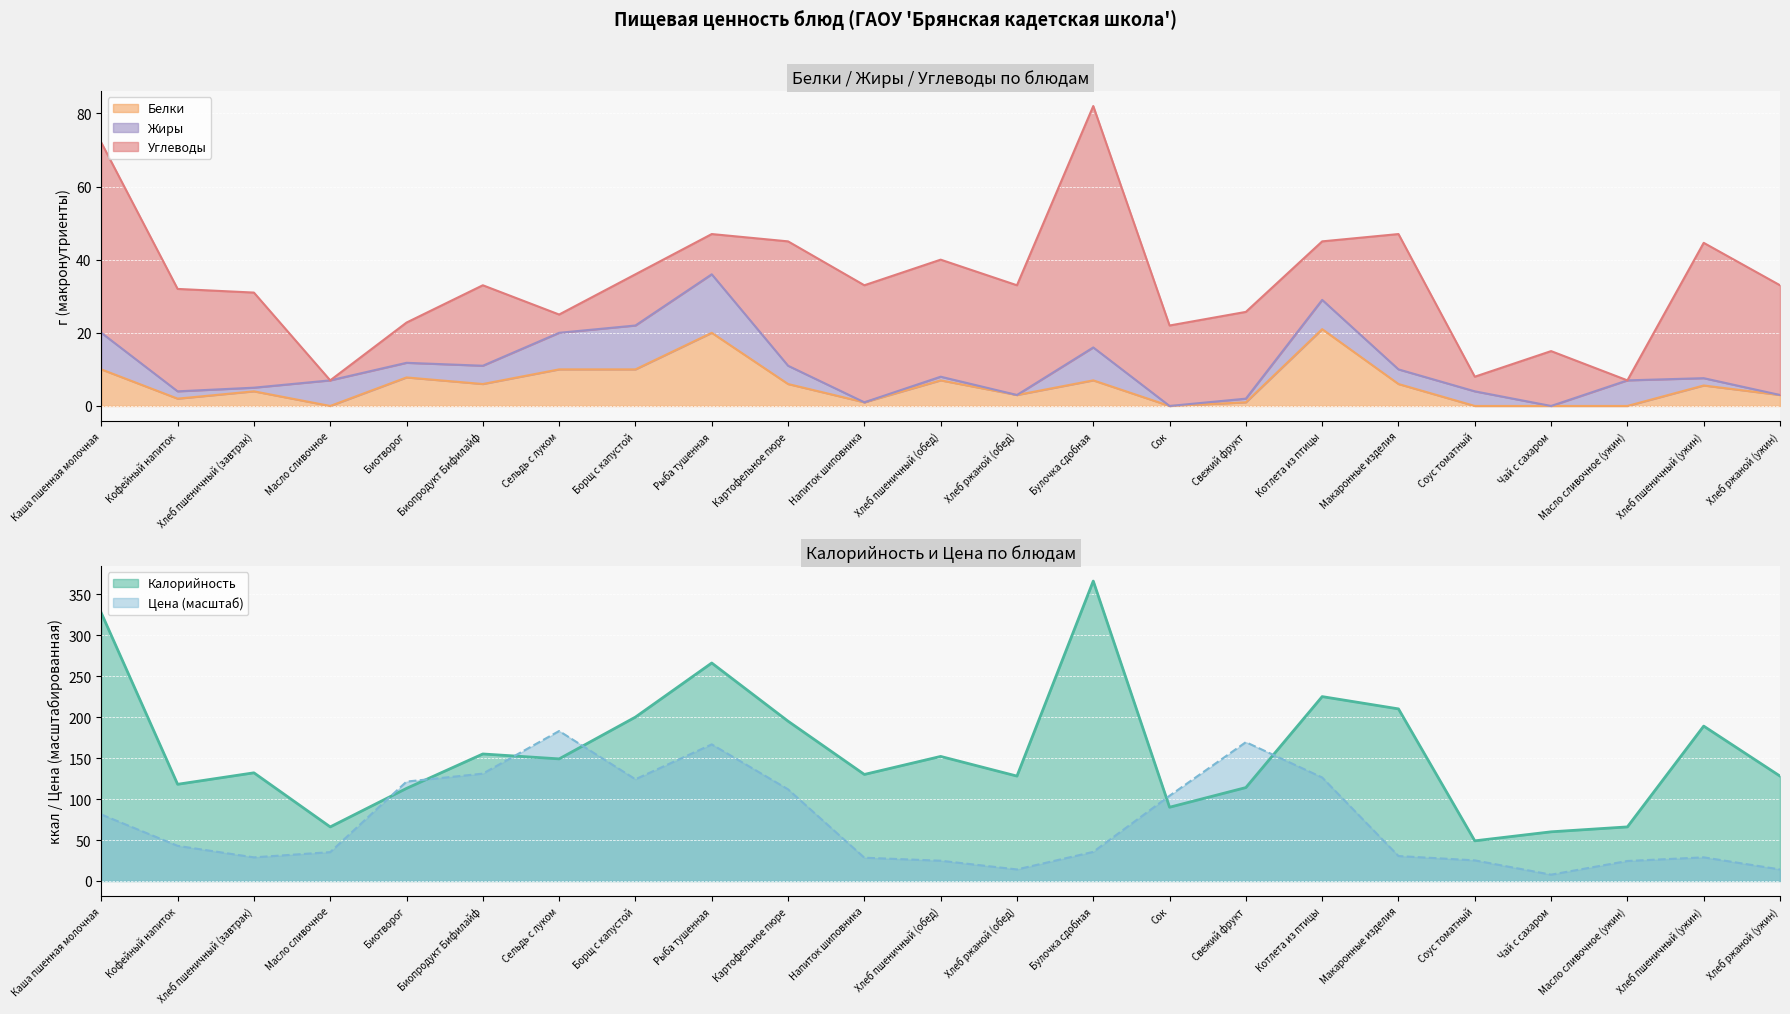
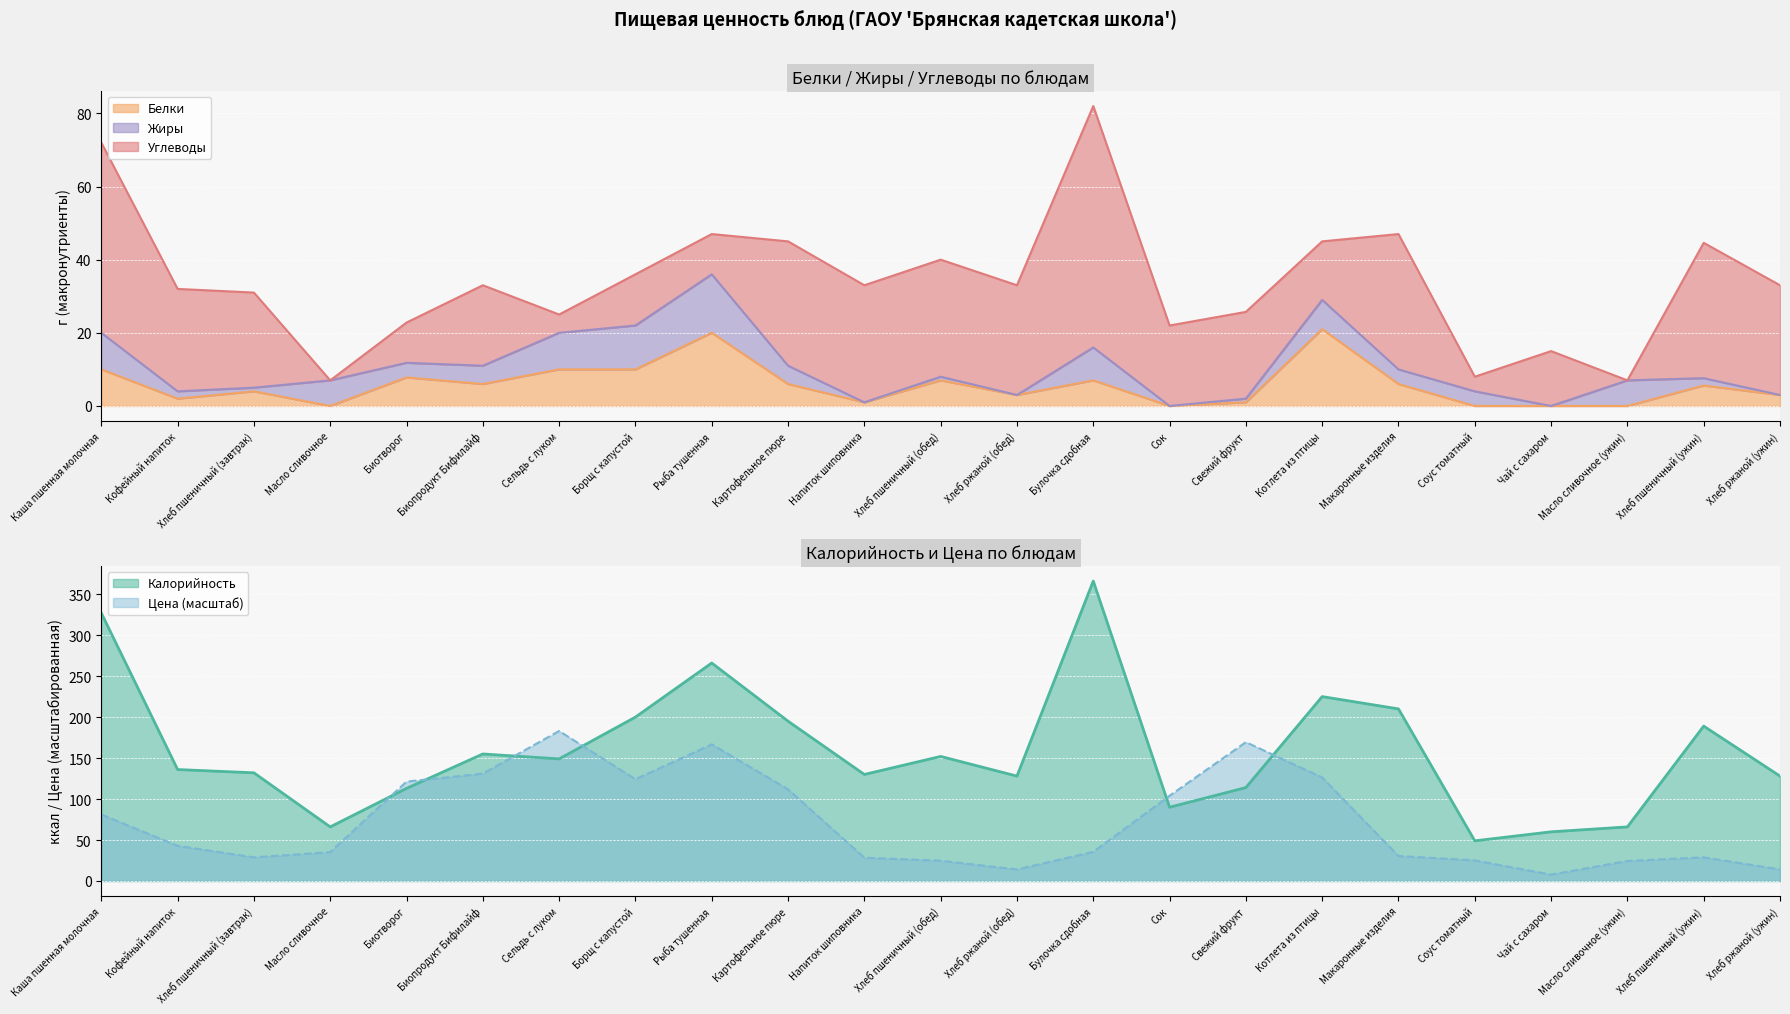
  {
    "Белки / Жиры / Углеводы по блюдам": {
      "Жиры": {
        "Соус томатный": 4
      }
    },
    "Калорийность и Цена по блюдам": {
      "Калорийность": {
        "Каша пшенная молочная": 330,
-       "Кофейный напиток": 120,
+       "Кофейный напиток": 140,
        "Хлеб пшеничный (завтрак)": 130,
        "Масло сливочное": 70,
        "Биотворог": 110,
        "Биопродукт Бифилайф": 160,
        "Сельдь с луком": 150,
        "Борщ с капустой": 200,
        "Рыба тушенная": 270,
        "Картофельное пюре": 200,
        "Напиток шиповника": 130,
        "Хлеб пшеничный (обед)": 150,
        "Хлеб ржаной (обед)": 130,
        "Булочка сдобная": 370,
        "Сок": 90,
        "Свежий фрукт": 110,
        "Котлета из птицы": 230,
        "Макаронные изделия": 210,
        "Соус томатный": 50,
        "Чай с сахаром": 60,
        "Масло сливочное (ужин)": 70,
        "Хлеб пшеничный (ужин)": 190,
        "Хлеб ржаной (ужин)": 130
      },
      "Цена (масштаб)": {
        "Каша пшенная молочная": 80,
        "Кофейный напиток": 40,
        "Хлеб пшеничный (завтрак)": 30,
        "Масло сливочное": 40,
        "Биотворог": 120,
        "Биопродукт Бифилайф": 130,
        "Сельдь с луком": 180,
        "Борщ с капустой": 120,
        "Рыба тушенная": 170,
        "Картофельное пюре": 110,
        "Напиток шиповника": 30,
        "Хлеб пшеничный (обед)": 20,
        "Хлеб ржаной (обед)": 10,
        "Булочка сдобная": 40,
        "Сок": 100,
        "Свежий фрукт": 170,
        "Котлета из птицы": 130,
        "Макаронные изделия": 30,
        "Соус томатный": 30,
        "Чай с сахаром": 10,
        "Масло сливочное (ужин)": 20,
        "Хлеб пшеничный (ужин)": 30,
        "Хлеб ржаной (ужин)": 10
      }
    }
  }
